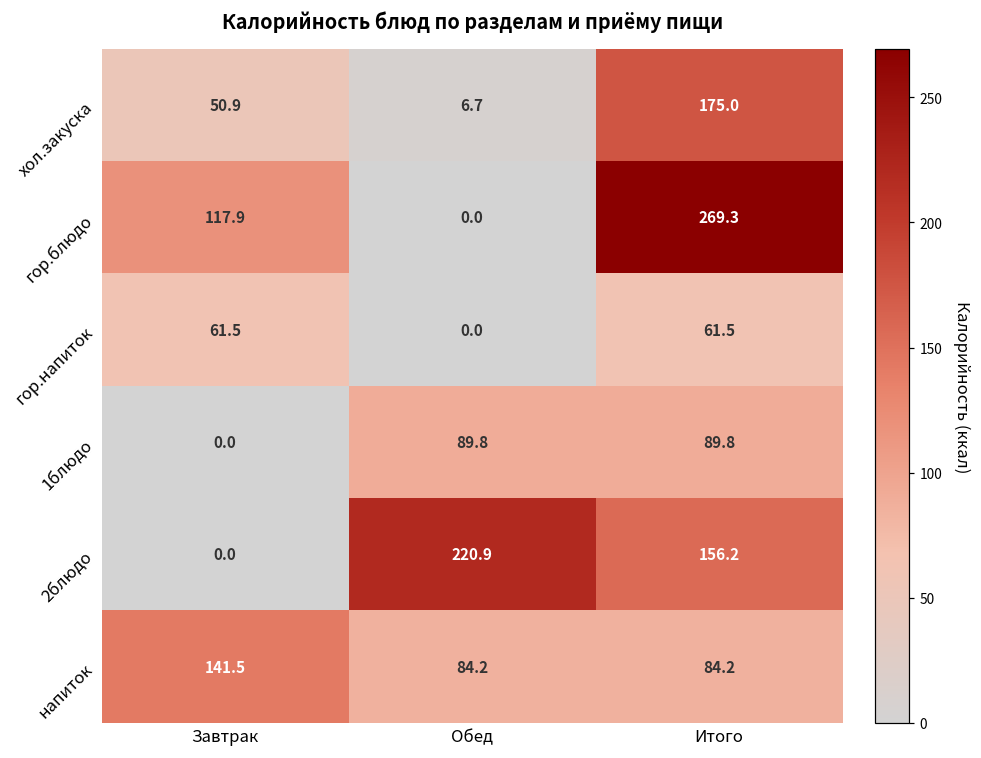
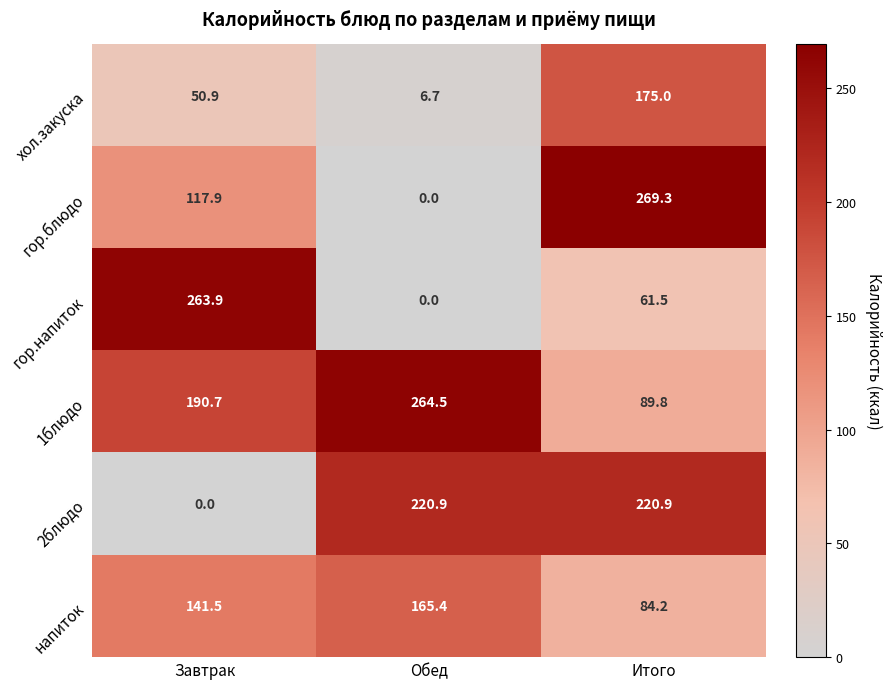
  {
    "хол.закуска": {
      "Завтрак": 50.9,
      "Обед": 6.7,
      "Итого": 175.0
    },
    "гор.блюдо": {
      "Завтрак": 117.9,
      "Обед": 0.0,
      "Итого": 269.3
    },
    "гор.напиток": {
-     "Завтрак": 61.5,
+     "Завтрак": 263.9,
      "Обед": 0.0,
      "Итого": 61.5
    },
    "1блюдо": {
-     "Завтрак": 0.0,
-     "Обед": 89.8,
+     "Завтрак": 190.7,
+     "Обед": 264.5,
      "Итого": 89.8
    },
    "2блюдо": {
      "Завтрак": 0.0,
      "Обед": 220.9,
-     "Итого": 156.2
+     "Итого": 220.9
    },
    "напиток": {
      "Завтрак": 141.5,
-     "Обед": 84.2,
+     "Обед": 165.4,
      "Итого": 84.2
    }
  }
